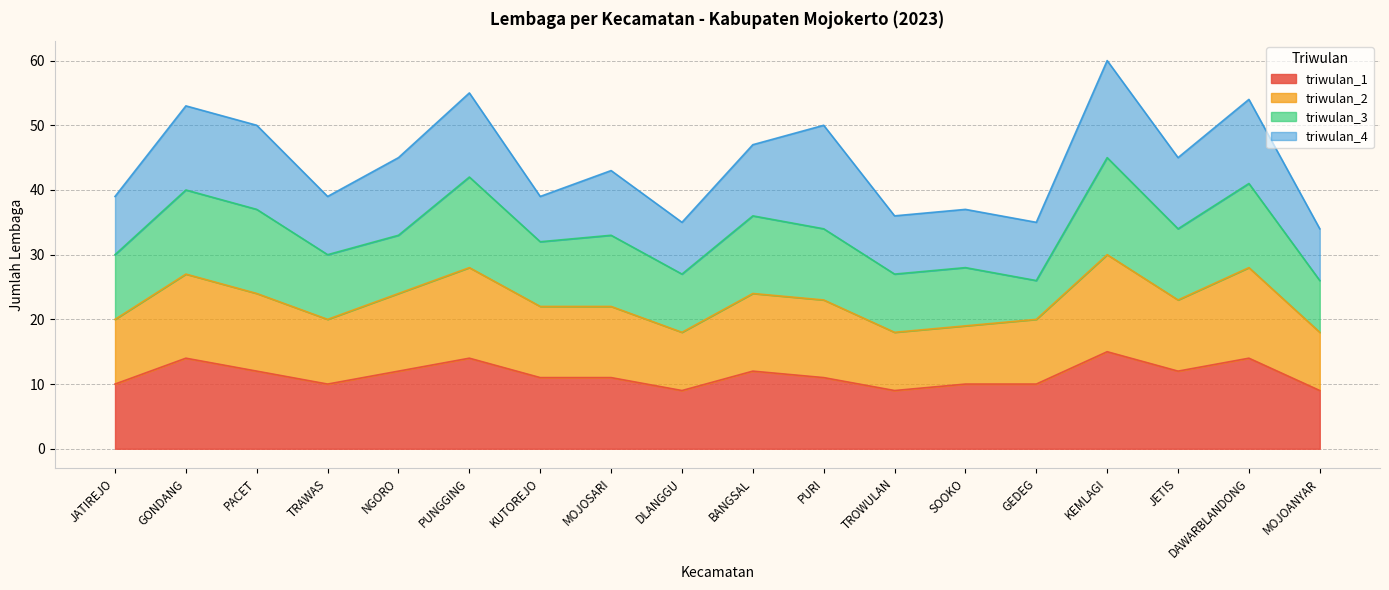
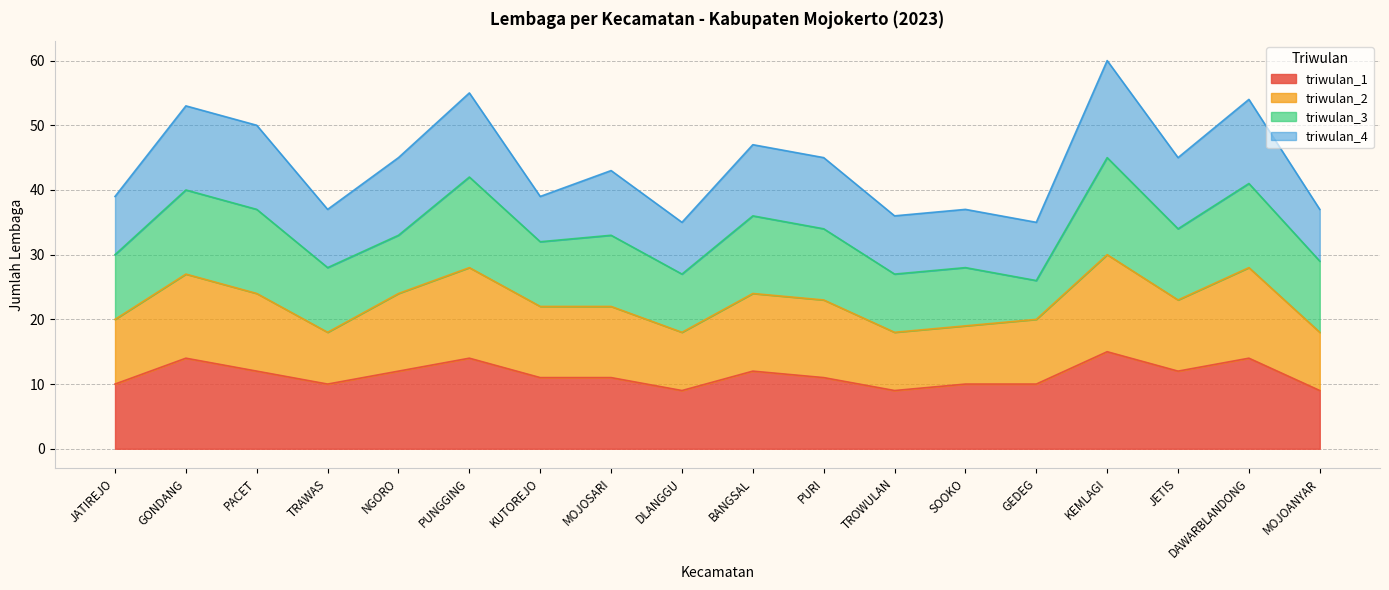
  {
    "triwulan_1": {
      "JATIREJO": 10,
      "GONDANG": 14,
      "PACET": 12,
      "TRAWAS": 10,
      "NGORO": 12,
      "PUNGGING": 14,
      "KUTOREJO": 11,
      "MOJOSARI": 11,
      "DLANGGU": 9,
      "BANGSAL": 12,
      "PURI": 11,
      "TROWULAN": 9,
      "SOOKO": 10,
      "GEDEG": 10,
      "KEMLAGI": 15,
      "JETIS": 12,
      "DAWARBLANDONG": 14,
      "MOJOANYAR": 9
    },
    "triwulan_2": {
      "JATIREJO": 10,
      "GONDANG": 13,
      "PACET": 12,
-     "TRAWAS": 10,
+     "TRAWAS": 8,
      "NGORO": 12,
      "PUNGGING": 14,
      "KUTOREJO": 11,
      "MOJOSARI": 11,
      "DLANGGU": 9,
      "BANGSAL": 12,
      "PURI": 12,
      "TROWULAN": 9,
      "SOOKO": 9,
      "GEDEG": 10,
      "KEMLAGI": 15,
      "JETIS": 11,
      "DAWARBLANDONG": 14,
      "MOJOANYAR": 9
    },
    "triwulan_3": {
      "JATIREJO": 10,
      "GONDANG": 13,
      "PACET": 13,
      "TRAWAS": 10,
      "NGORO": 9,
      "PUNGGING": 14,
      "KUTOREJO": 10,
      "MOJOSARI": 11,
      "DLANGGU": 9,
      "BANGSAL": 12,
      "PURI": 11,
      "TROWULAN": 9,
      "SOOKO": 9,
      "GEDEG": 6,
      "KEMLAGI": 15,
      "JETIS": 11,
      "DAWARBLANDONG": 13,
-     "MOJOANYAR": 8
+     "MOJOANYAR": 11
    },
    "triwulan_4": {
      "JATIREJO": 9,
      "GONDANG": 13,
      "PACET": 13,
      "TRAWAS": 9,
      "NGORO": 12,
      "PUNGGING": 13,
      "KUTOREJO": 7,
      "MOJOSARI": 10,
      "DLANGGU": 8,
      "BANGSAL": 11,
-     "PURI": 16,
+     "PURI": 11,
      "TROWULAN": 9,
      "SOOKO": 9,
      "GEDEG": 9,
      "KEMLAGI": 15,
      "JETIS": 11,
      "DAWARBLANDONG": 13,
      "MOJOANYAR": 8
    }
  }
